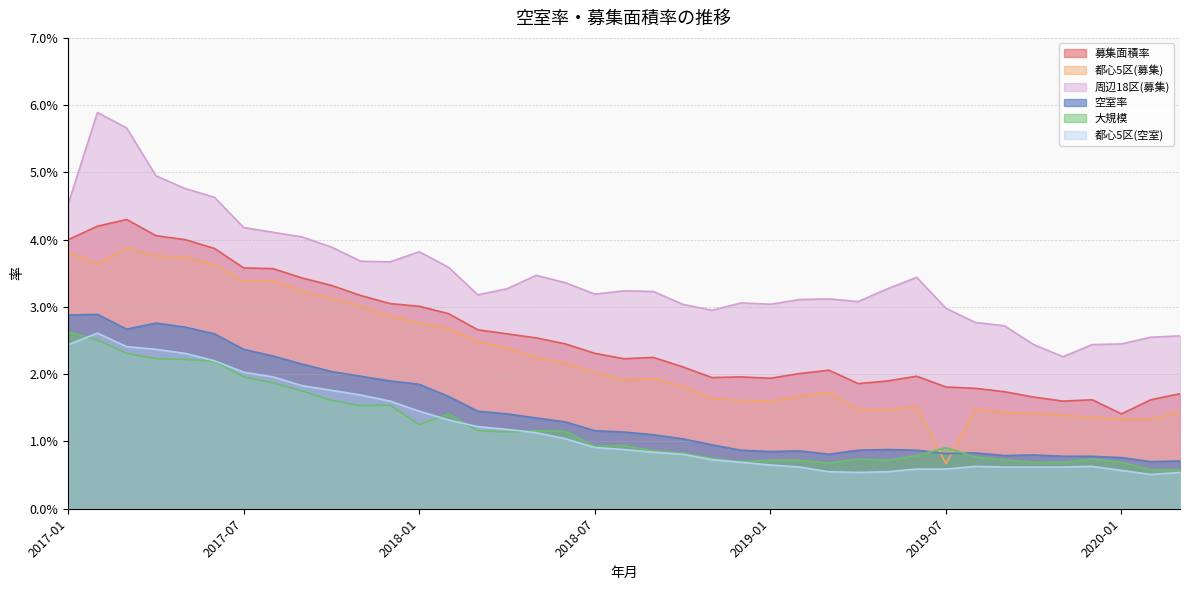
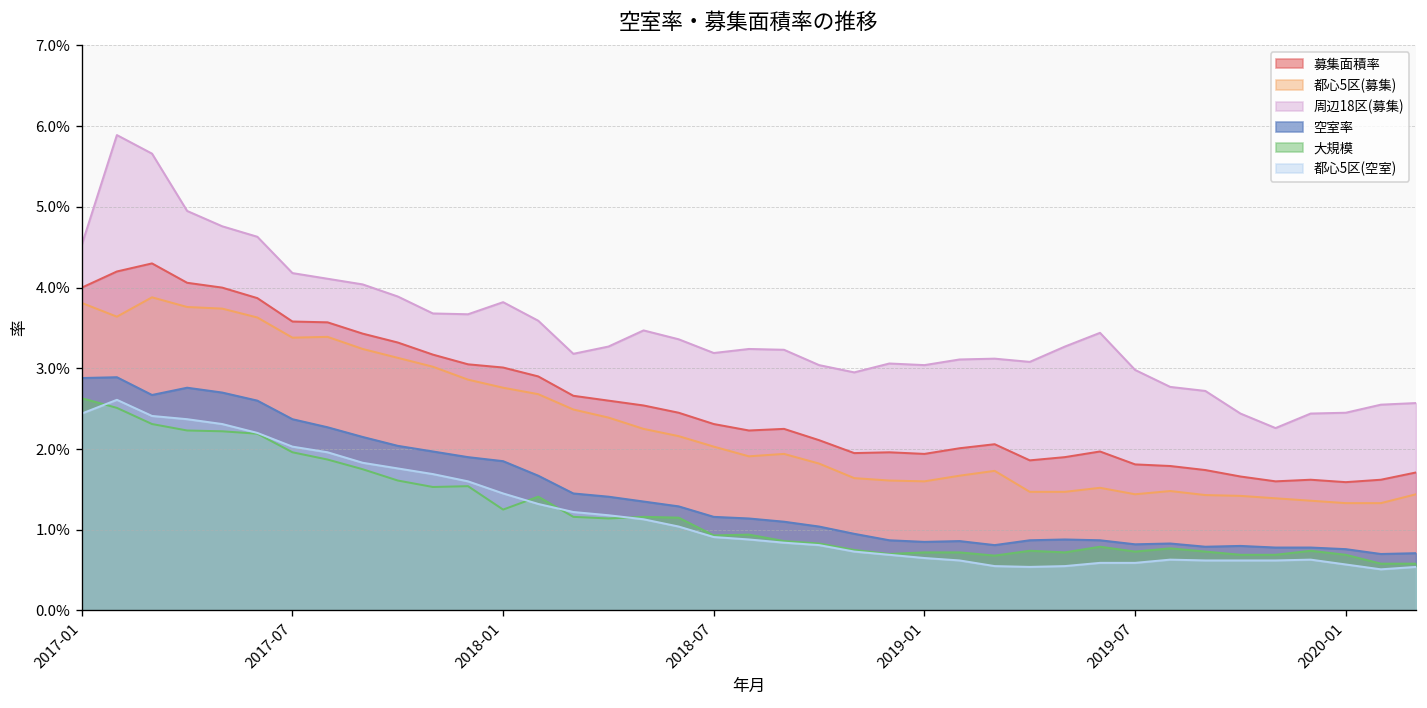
  {
    "募集面積率": {
      "2017-01": "4.0%",
      "2017-07": "3.6%",
      "2018-01": "3.0%",
      "2018-07": "2.3%",
      "2019-01": "1.9%",
      "2019-07": "1.8%",
-     "2020-01": "1.4%"
+     "2020-01": "1.6%"
    },
    "都心5区(募集)": {
      "2017-01": "3.8%",
      "2017-07": "3.4%",
      "2018-01": "2.8%",
      "2018-07": "2.0%",
      "2019-01": "1.6%",
-     "2019-07": "0.7%",
+     "2019-07": "1.4%",
      "2020-01": "1.3%"
    },
    "空室率": {
      "2017-01": "2.9%",
      "2017-07": "2.4%",
      "2018-01": "1.8%",
      "2018-07": "1.2%",
      "2019-01": "0.9%",
      "2019-07": "0.8%",
      "2020-01": "0.8%"
    },
    "大規模": {
      "2017-01": "2.6%",
      "2017-07": "2.0%",
      "2018-01": "1.3%",
      "2019-01": "0.7%",
-     "2019-07": "0.9%",
+     "2019-07": "0.7%",
      "2020-01": "0.7%"
    }
  }
